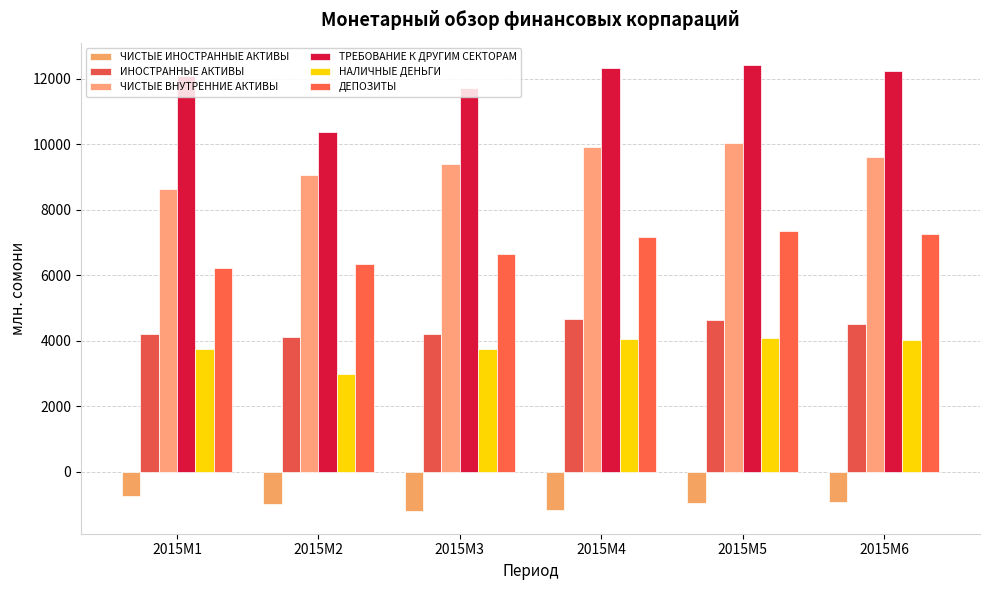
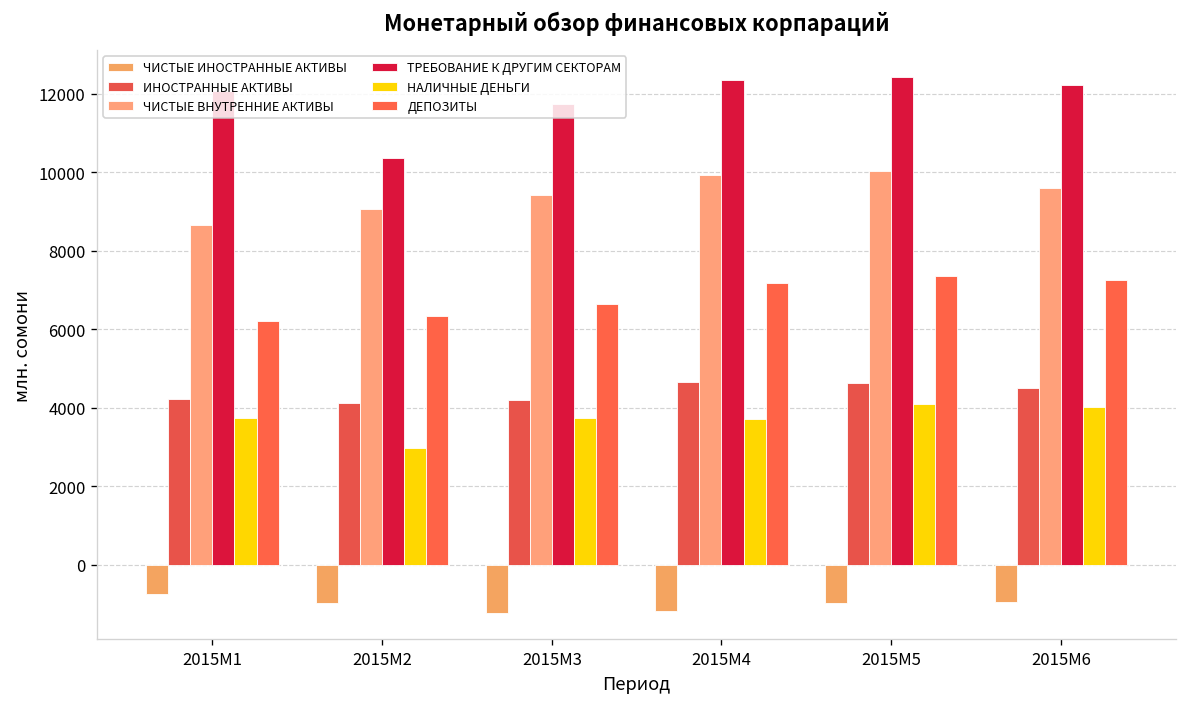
  {
    "ТРЕБОВАНИЕ К ДРУГИМ СЕКТОРАМ": {
      "2015M2": 10400,
      "2015M4": 12300,
      "2015M5": 12400,
      "2015M6": 12200
    },
    "НАЛИЧНЫЕ ДЕНЬГИ": {
      "2015M1": 3700,
      "2015M2": 3000,
      "2015M3": 3700,
-     "2015M4": 4100,
+     "2015M4": 3700,
      "2015M5": 4100,
      "2015M6": 4000
    }
  }
